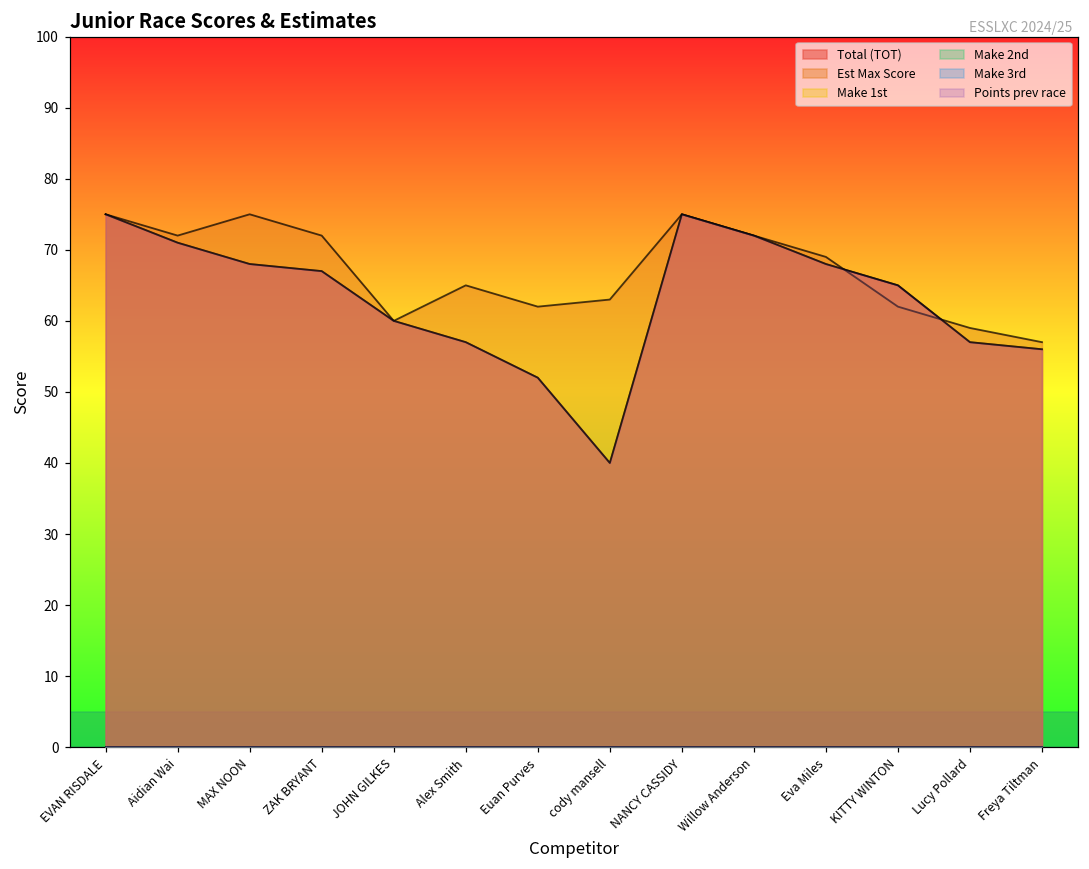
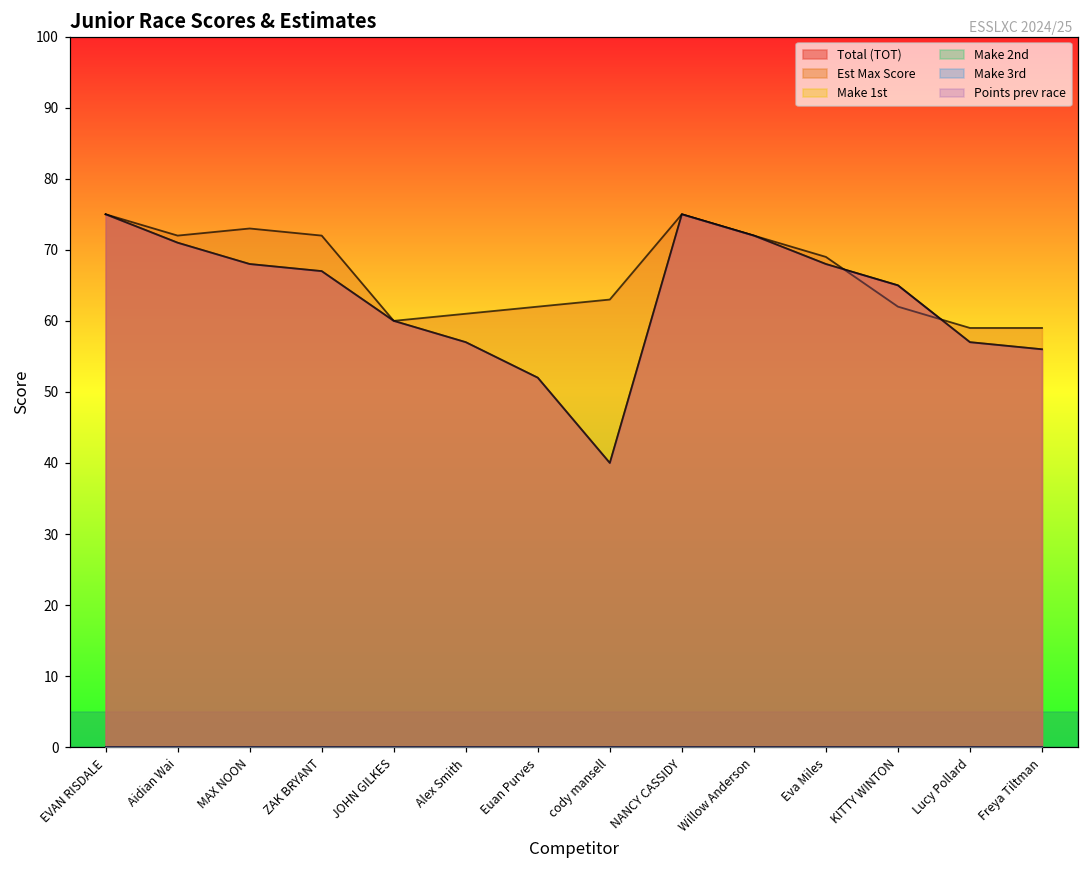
  {
    "Est Max Score": {
      "Aidian Wai": 72,
-     "MAX NOON": 75,
+     "MAX NOON": 73,
      "ZAK BRYANT": 72,
-     "Alex Smith": 65,
+     "Alex Smith": 61,
      "Euan Purves": 62,
      "cody mansell": 63,
      "Eva Miles": 69,
      "KITTY WINTON": 62,
      "Lucy Pollard": 59,
-     "Freya Tiltman": 57
+     "Freya Tiltman": 59
    }
  }
